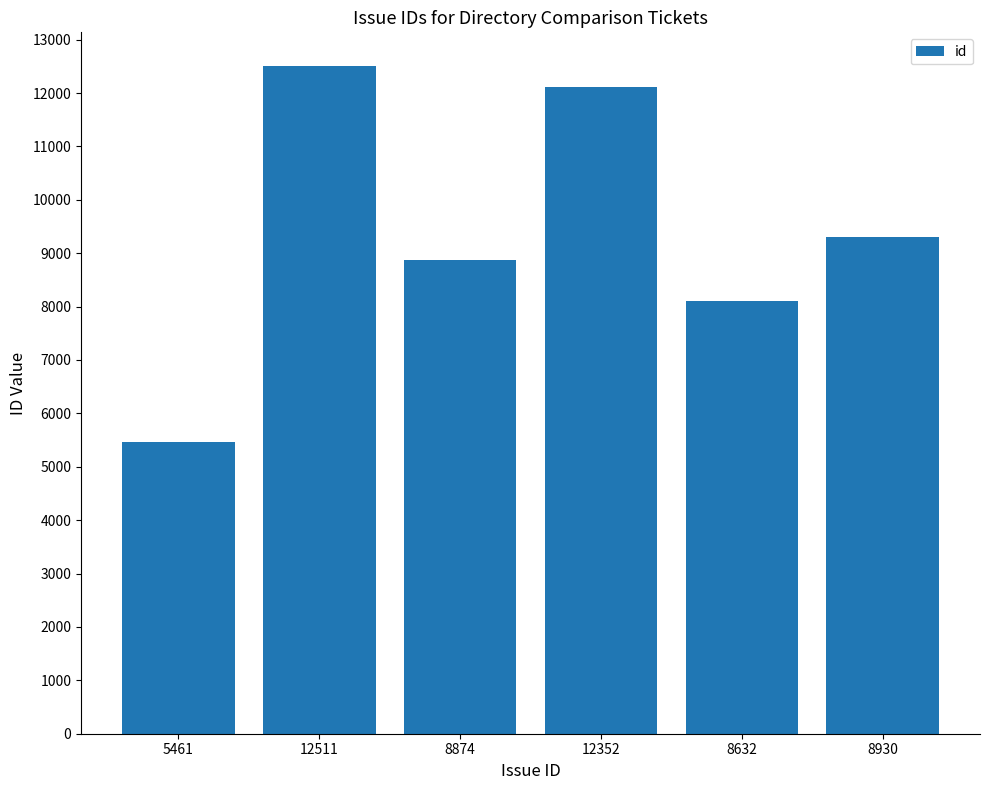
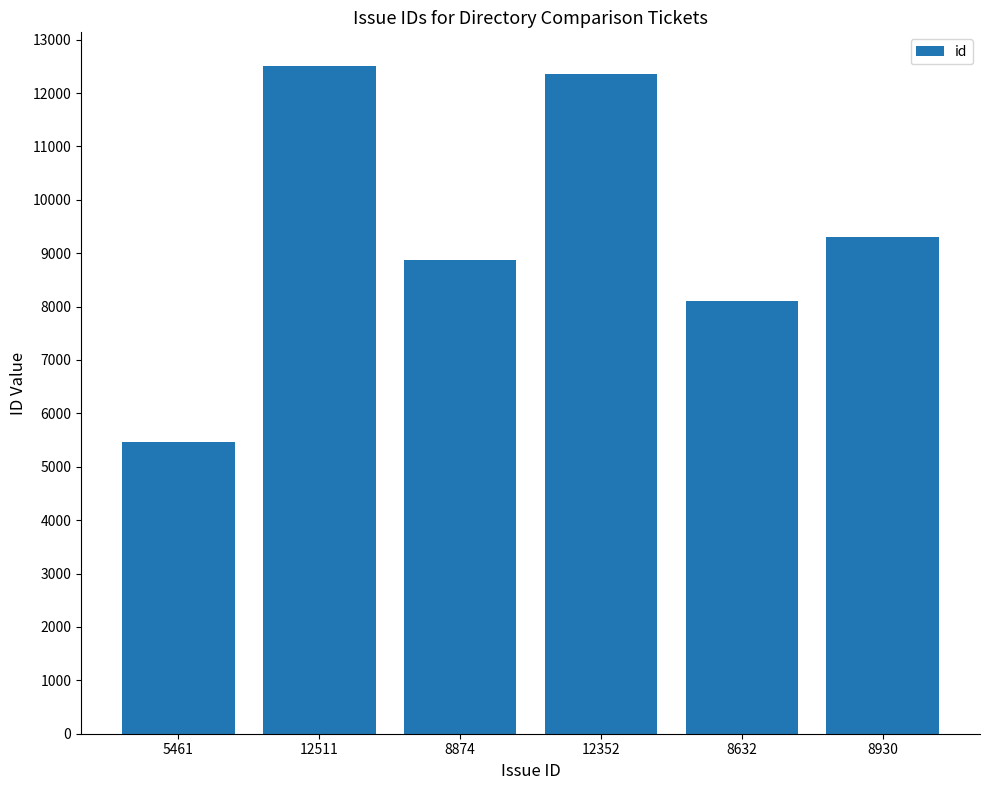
  {
    "5461": 5500,
    "12511": 12500,
    "8874": 8900,
-   "12352": 12100,
+   "12352": 12400,
    "8632": 8100,
    "8930": 9300
  }
